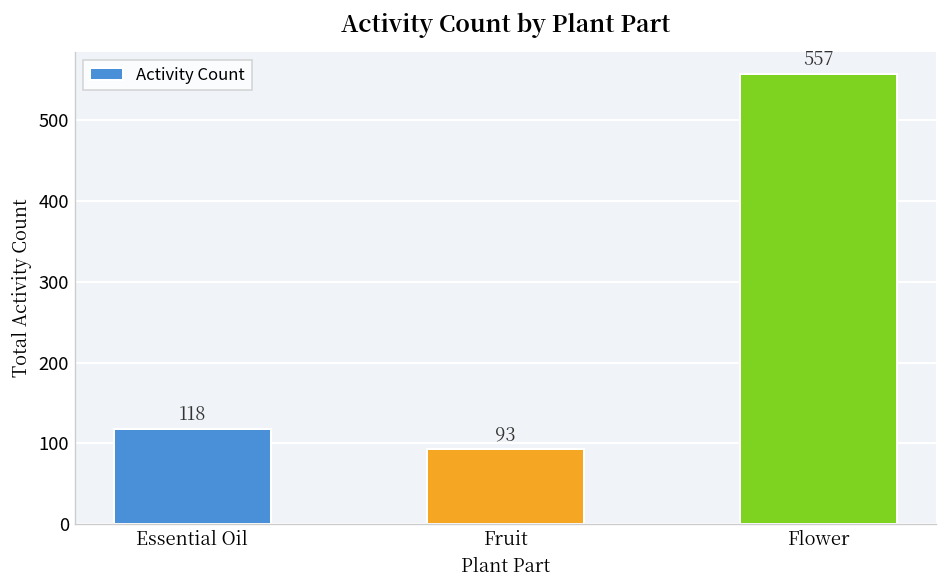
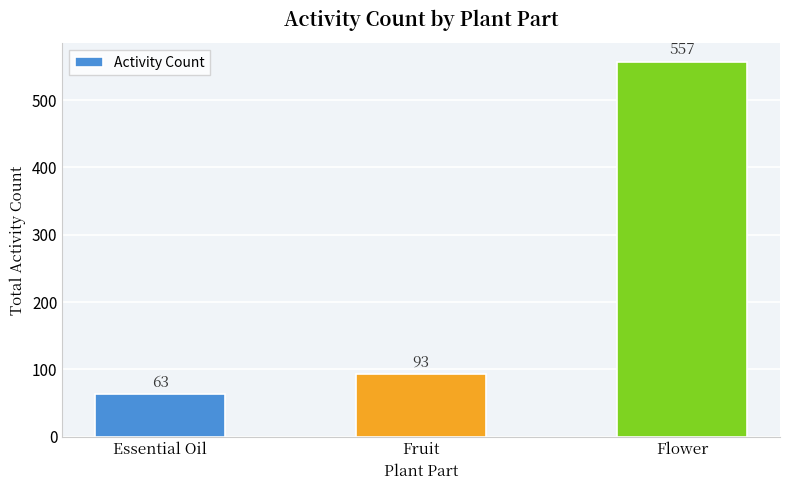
  {
-   "Essential Oil": 118,
+   "Essential Oil": 63,
    "Fruit": 93,
    "Flower": 557
  }
